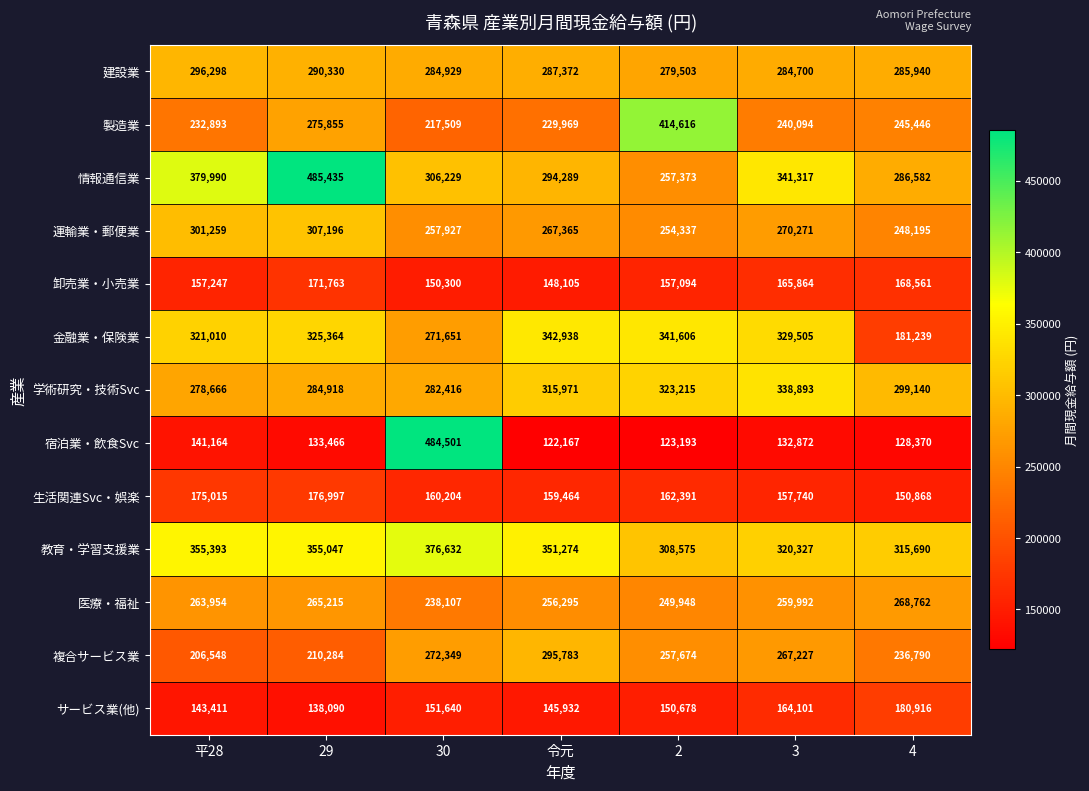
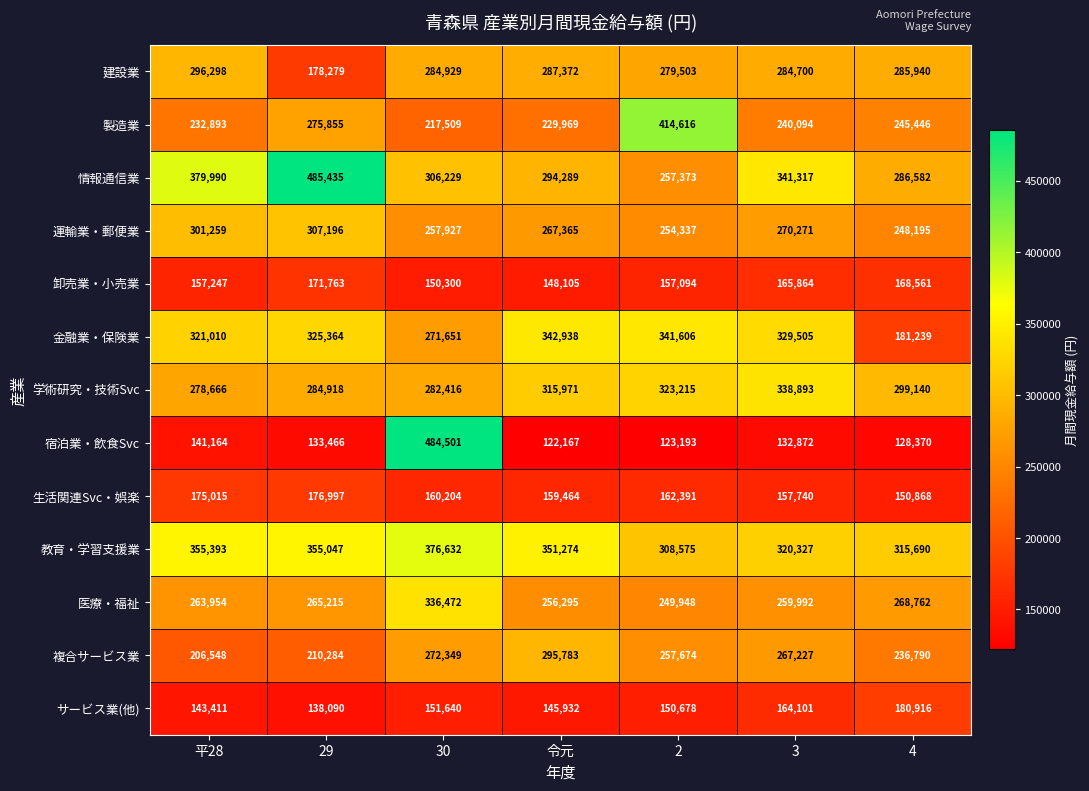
  {
    "建設業": {
      "平28": "296,298",
-     "29": "290,330",
+     "29": "178,279",
      "30": "284,929",
      "令元": "287,372",
      "2": "279,503",
      "3": "284,700",
      "4": "285,940"
    },
    "製造業": {
      "平28": "232,893",
      "29": "275,855",
      "30": "217,509",
      "令元": "229,969",
      "2": "414,616",
      "3": "240,094",
      "4": "245,446"
    },
    "情報通信業": {
      "平28": "379,990",
      "29": "485,435",
      "30": "306,229",
      "令元": "294,289",
      "2": "257,373",
      "3": "341,317",
      "4": "286,582"
    },
    "運輸業・郵便業": {
      "平28": "301,259",
      "29": "307,196",
      "30": "257,927",
      "令元": "267,365",
      "2": "254,337",
      "3": "270,271",
      "4": "248,195"
    },
    "卸売業・小売業": {
      "平28": "157,247",
      "29": "171,763",
      "30": "150,300",
      "令元": "148,105",
      "2": "157,094",
      "3": "165,864",
      "4": "168,561"
    },
    "金融業・保険業": {
      "平28": "321,010",
      "29": "325,364",
      "30": "271,651",
      "令元": "342,938",
      "2": "341,606",
      "3": "329,505",
      "4": "181,239"
    },
    "学術研究・技術Svc": {
      "平28": "278,666",
      "29": "284,918",
      "30": "282,416",
      "令元": "315,971",
      "2": "323,215",
      "3": "338,893",
      "4": "299,140"
    },
    "宿泊業・飲食Svc": {
      "平28": "141,164",
      "29": "133,466",
      "30": "484,501",
      "令元": "122,167",
      "2": "123,193",
      "3": "132,872",
      "4": "128,370"
    },
    "生活関連Svc・娯楽": {
      "平28": "175,015",
      "29": "176,997",
      "30": "160,204",
      "令元": "159,464",
      "2": "162,391",
      "3": "157,740",
      "4": "150,868"
    },
    "教育・学習支援業": {
      "平28": "355,393",
      "29": "355,047",
      "30": "376,632",
      "令元": "351,274",
      "2": "308,575",
      "3": "320,327",
      "4": "315,690"
    },
    "医療・福祉": {
      "平28": "263,954",
      "29": "265,215",
-     "30": "238,107",
+     "30": "336,472",
      "令元": "256,295",
      "2": "249,948",
      "3": "259,992",
      "4": "268,762"
    },
    "複合サービス業": {
      "平28": "206,548",
      "29": "210,284",
      "30": "272,349",
      "令元": "295,783",
      "2": "257,674",
      "3": "267,227",
      "4": "236,790"
    },
    "サービス業(他)": {
      "平28": "143,411",
      "29": "138,090",
      "30": "151,640",
      "令元": "145,932",
      "2": "150,678",
      "3": "164,101",
      "4": "180,916"
    }
  }
